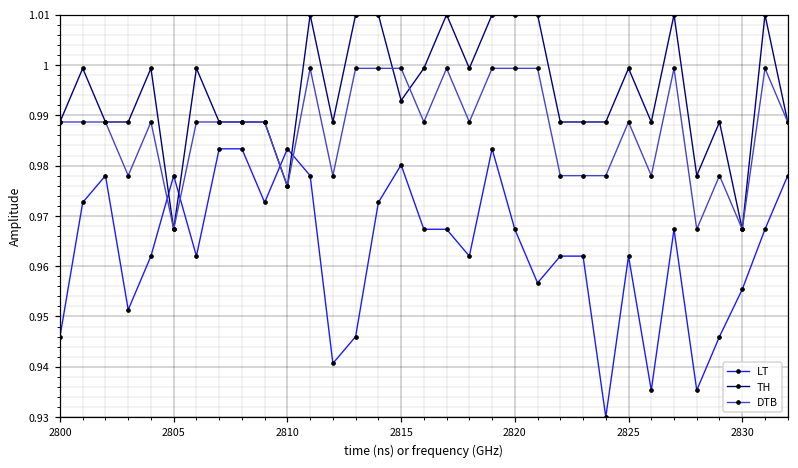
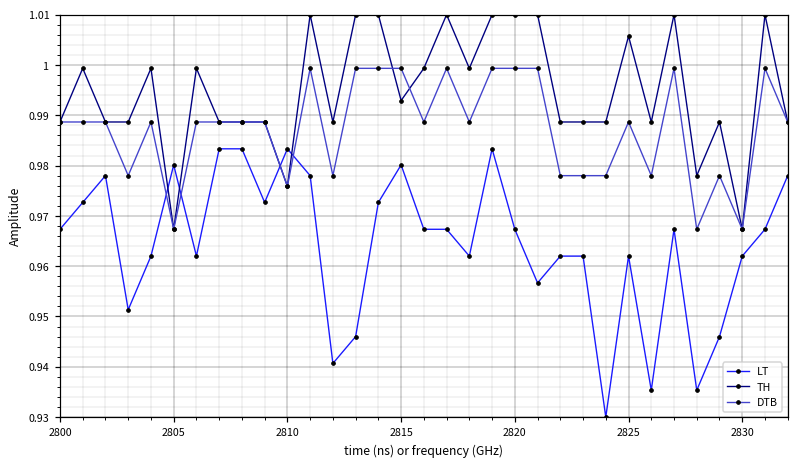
  {
    "LT": {
-     "2800": 0.946,
-     "2805": 0.978,
+     "2800": 0.967,
+     "2805": 0.980,
      "2810": 0.983,
      "2815": 0.980,
      "2820": 0.967,
      "2825": 0.962,
-     "2830": 0.955
+     "2830": 0.962
    },
    "TH": {
      "2815": 0.993,
      "2820": 1.010,
-     "2825": 0.999
+     "2825": 1.006
    },
    "DTB": {
      "2815": 0.999,
      "2820": 0.999,
      "2825": 0.989
    }
  }
